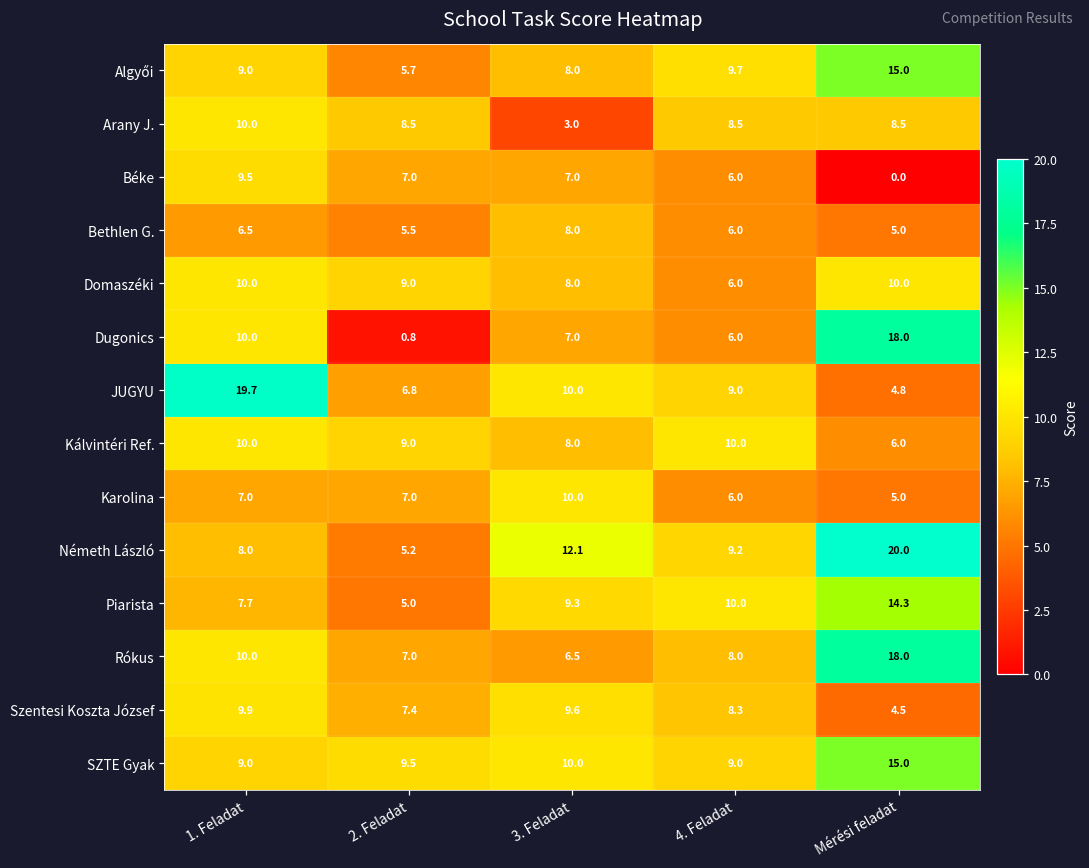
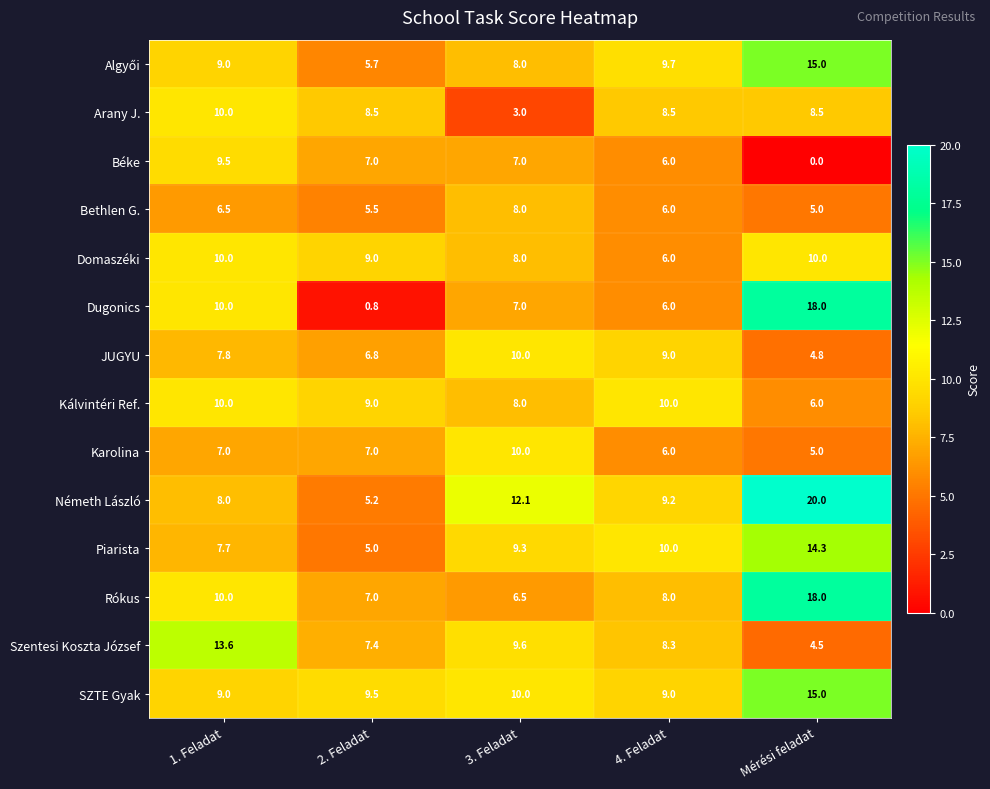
  {
    "Algyői": {
      "1. Feladat": 9.0,
      "2. Feladat": 5.7,
      "3. Feladat": 8.0,
      "4. Feladat": 9.7,
      "Mérési feladat": 15.0
    },
    "Arany J.": {
      "1. Feladat": 10.0,
      "2. Feladat": 8.5,
      "3. Feladat": 3.0,
      "4. Feladat": 8.5,
      "Mérési feladat": 8.5
    },
    "Béke": {
      "1. Feladat": 9.5,
      "2. Feladat": 7.0,
      "3. Feladat": 7.0,
      "4. Feladat": 6.0,
      "Mérési feladat": 0.0
    },
    "Bethlen G.": {
      "1. Feladat": 6.5,
      "2. Feladat": 5.5,
      "3. Feladat": 8.0,
      "4. Feladat": 6.0,
      "Mérési feladat": 5.0
    },
    "Domaszéki": {
      "1. Feladat": 10.0,
      "2. Feladat": 9.0,
      "3. Feladat": 8.0,
      "4. Feladat": 6.0,
      "Mérési feladat": 10.0
    },
    "Dugonics": {
      "1. Feladat": 10.0,
      "2. Feladat": 0.8,
      "3. Feladat": 7.0,
      "4. Feladat": 6.0,
      "Mérési feladat": 18.0
    },
    "JUGYU": {
-     "1. Feladat": 19.7,
+     "1. Feladat": 7.8,
      "2. Feladat": 6.8,
      "3. Feladat": 10.0,
      "4. Feladat": 9.0,
      "Mérési feladat": 4.8
    },
    "Kálvintéri Ref.": {
      "1. Feladat": 10.0,
      "2. Feladat": 9.0,
      "3. Feladat": 8.0,
      "4. Feladat": 10.0,
      "Mérési feladat": 6.0
    },
    "Karolina": {
      "1. Feladat": 7.0,
      "2. Feladat": 7.0,
      "3. Feladat": 10.0,
      "4. Feladat": 6.0,
      "Mérési feladat": 5.0
    },
    "Németh László": {
      "1. Feladat": 8.0,
      "2. Feladat": 5.2,
      "3. Feladat": 12.1,
      "4. Feladat": 9.2,
      "Mérési feladat": 20.0
    },
    "Piarista": {
      "1. Feladat": 7.7,
      "2. Feladat": 5.0,
      "3. Feladat": 9.3,
      "4. Feladat": 10.0,
      "Mérési feladat": 14.3
    },
    "Rókus": {
      "1. Feladat": 10.0,
      "2. Feladat": 7.0,
      "3. Feladat": 6.5,
      "4. Feladat": 8.0,
      "Mérési feladat": 18.0
    },
    "Szentesi Koszta József": {
-     "1. Feladat": 9.9,
+     "1. Feladat": 13.6,
      "2. Feladat": 7.4,
      "3. Feladat": 9.6,
      "4. Feladat": 8.3,
      "Mérési feladat": 4.5
    },
    "SZTE Gyak": {
      "1. Feladat": 9.0,
      "2. Feladat": 9.5,
      "3. Feladat": 10.0,
      "4. Feladat": 9.0,
      "Mérési feladat": 15.0
    }
  }
